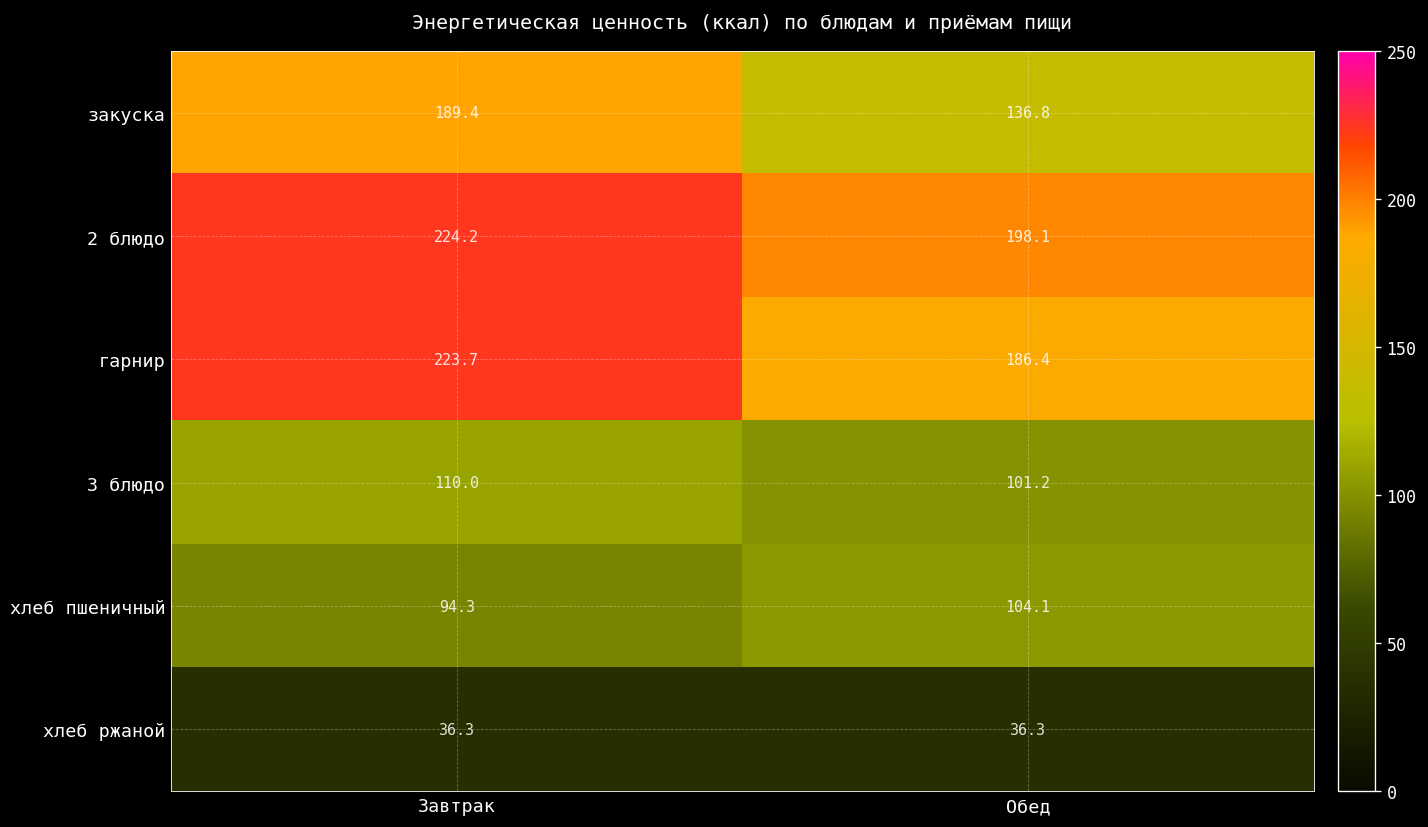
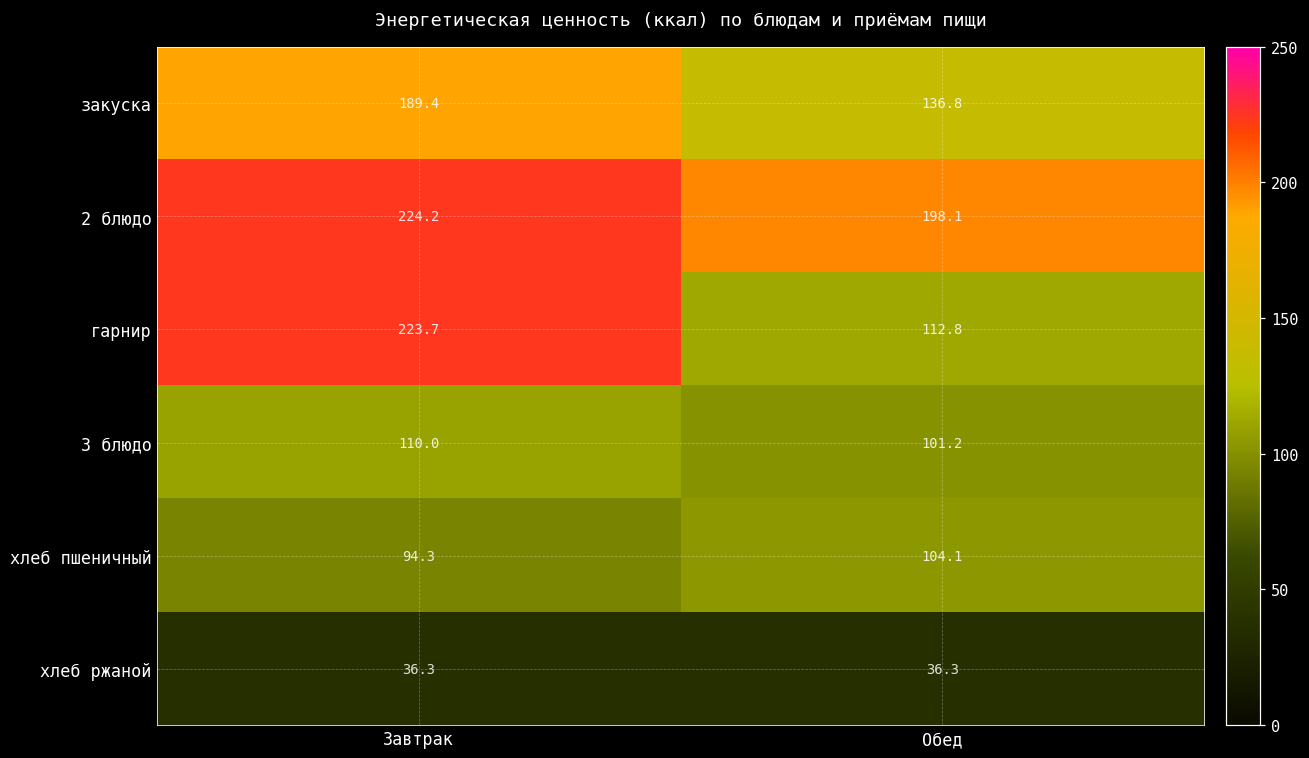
  {
    "закуска": {
      "Завтрак": 189.4,
      "Обед": 136.8
    },
    "2 блюдо": {
      "Завтрак": 224.2,
      "Обед": 198.1
    },
    "гарнир": {
      "Завтрак": 223.7,
-     "Обед": 186.4
+     "Обед": 112.8
    },
    "3 блюдо": {
      "Завтрак": 110.0,
      "Обед": 101.2
    },
    "хлеб пшеничный": {
      "Завтрак": 94.3,
      "Обед": 104.1
    },
    "хлеб ржаной": {
      "Завтрак": 36.3,
      "Обед": 36.3
    }
  }
